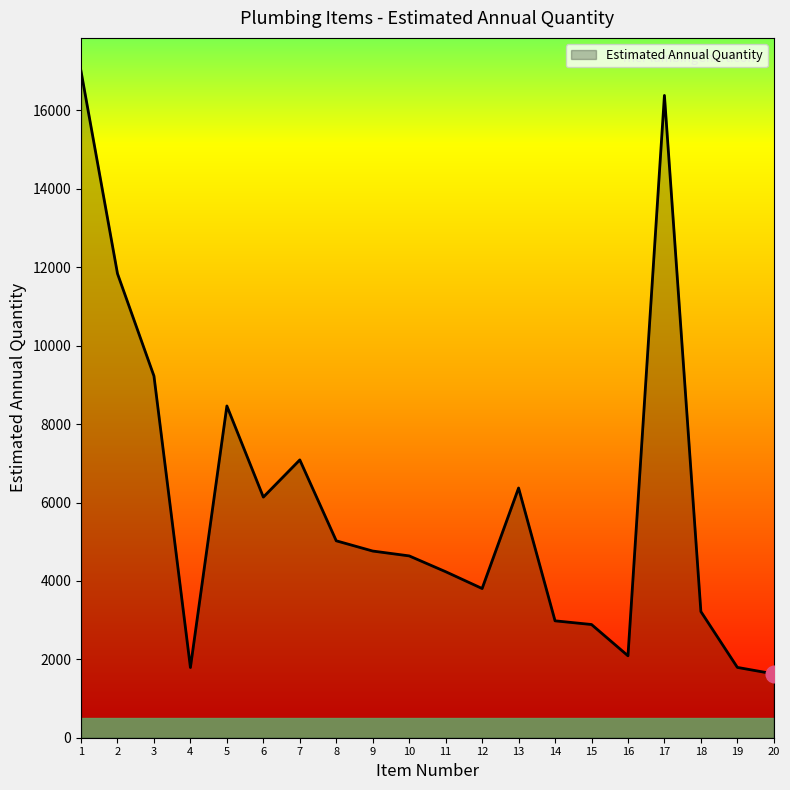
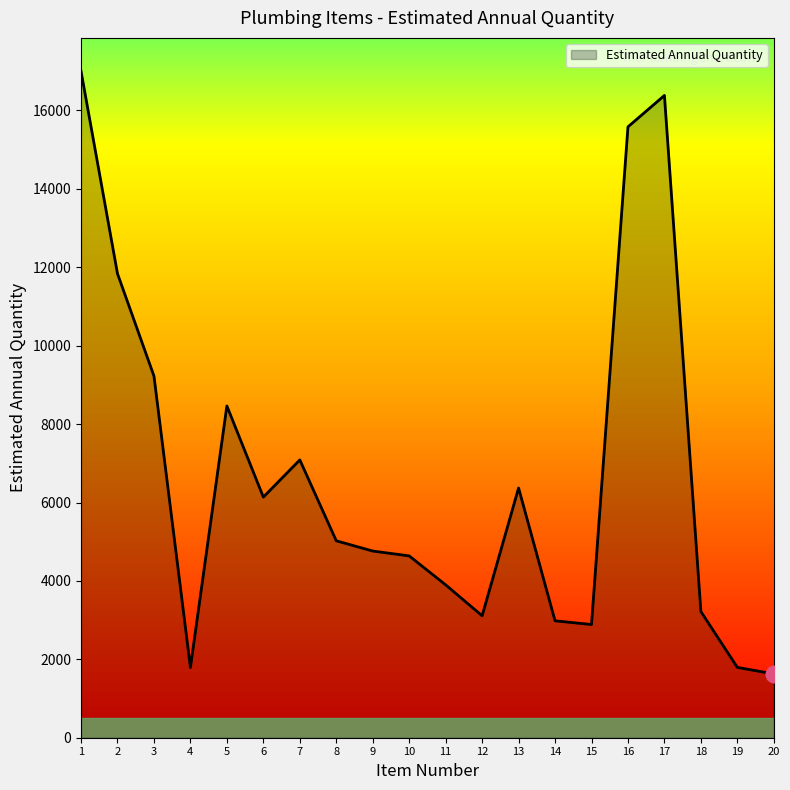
  {
    "Estimated Annual Quantity": {
      "1": 17000,
      "2": 11800,
      "3": 9200,
      "4": 1800,
      "5": 8500,
      "6": 6100,
      "7": 7100,
      "8": 5000,
      "9": 4800,
      "10": 4600,
-     "11": 4200,
-     "12": 3800,
+     "11": 3900,
+     "12": 3100,
      "13": 6400,
      "14": 3000,
      "15": 2900,
-     "16": 2100,
+     "16": 15600,
      "17": 16400,
      "18": 3200,
      "19": 1800
    }
  }
